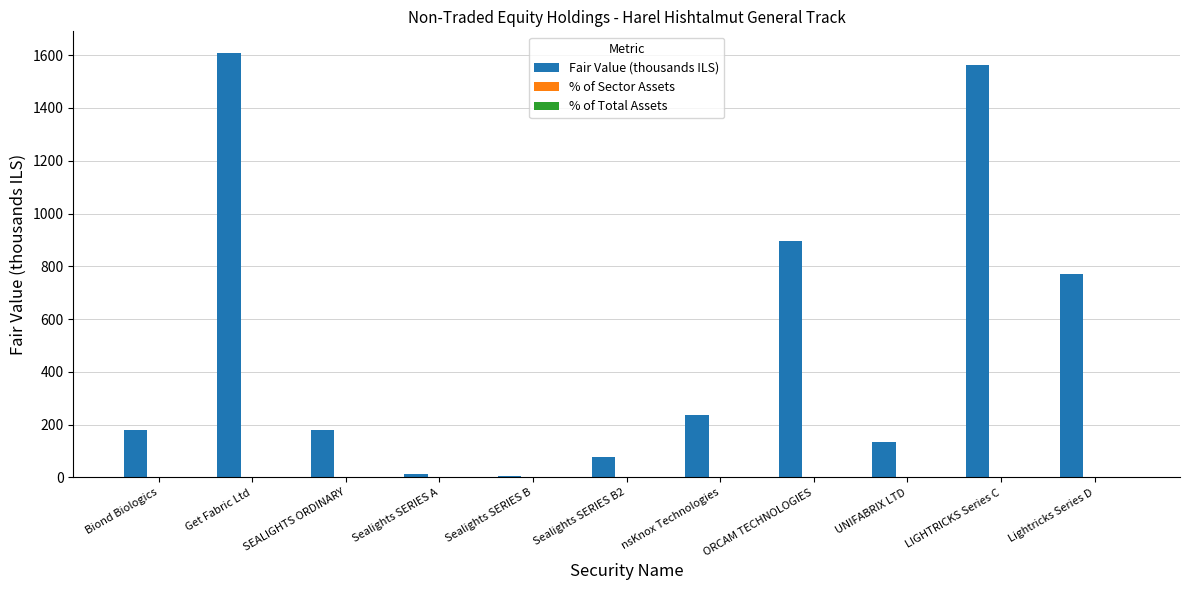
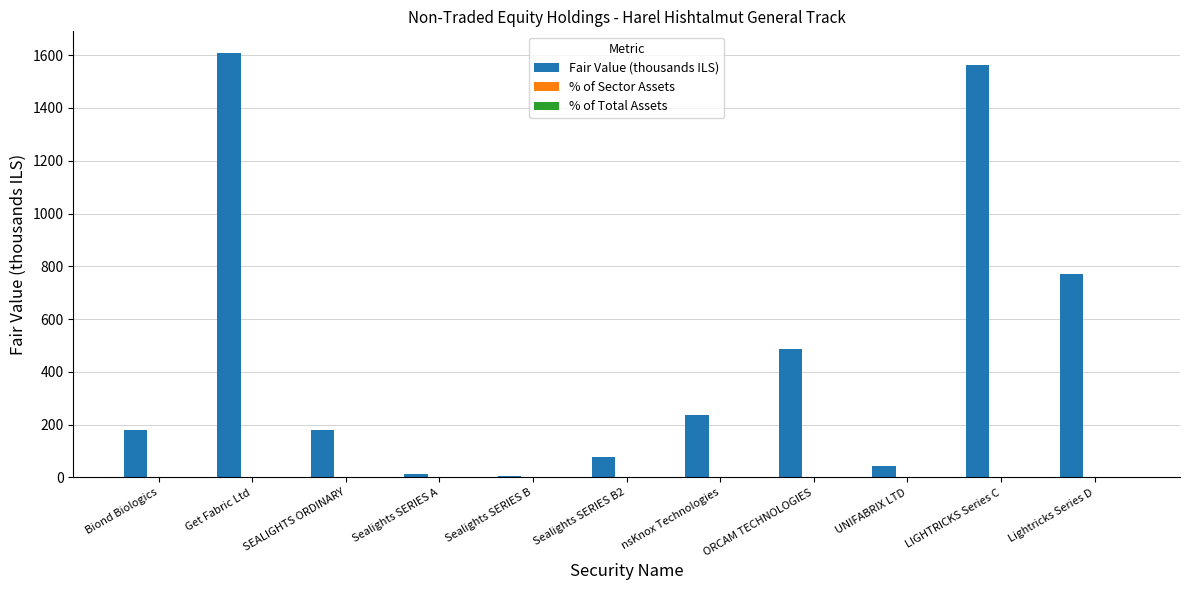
  {
    "Fair Value (thousands ILS)": {
      "Biond Biologics": 180,
      "Get Fabric Ltd": 1610,
      "SEALIGHTS ORDINARY": 180,
      "Sealights SERIES A": 10,
      "Sealights SERIES B2": 80,
      "nsKnox Technologies": 240,
-     "ORCAM TECHNOLOGIES": 900,
-     "UNIFABRIX LTD": 130,
+     "ORCAM TECHNOLOGIES": 490,
+     "UNIFABRIX LTD": 40,
      "LIGHTRICKS Series C": 1560,
      "Lightricks Series D": 770
    }
  }
